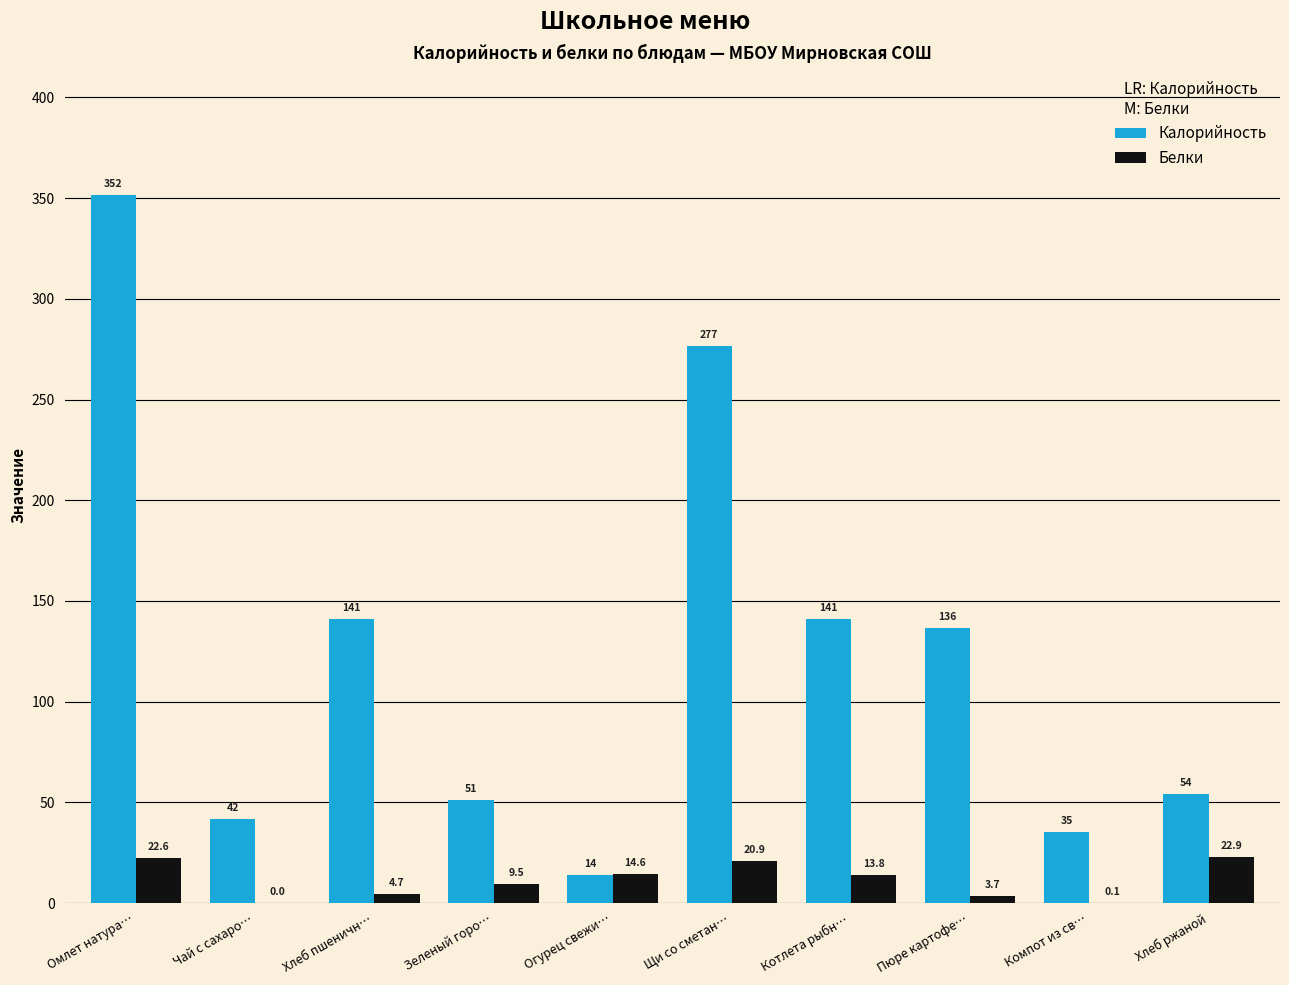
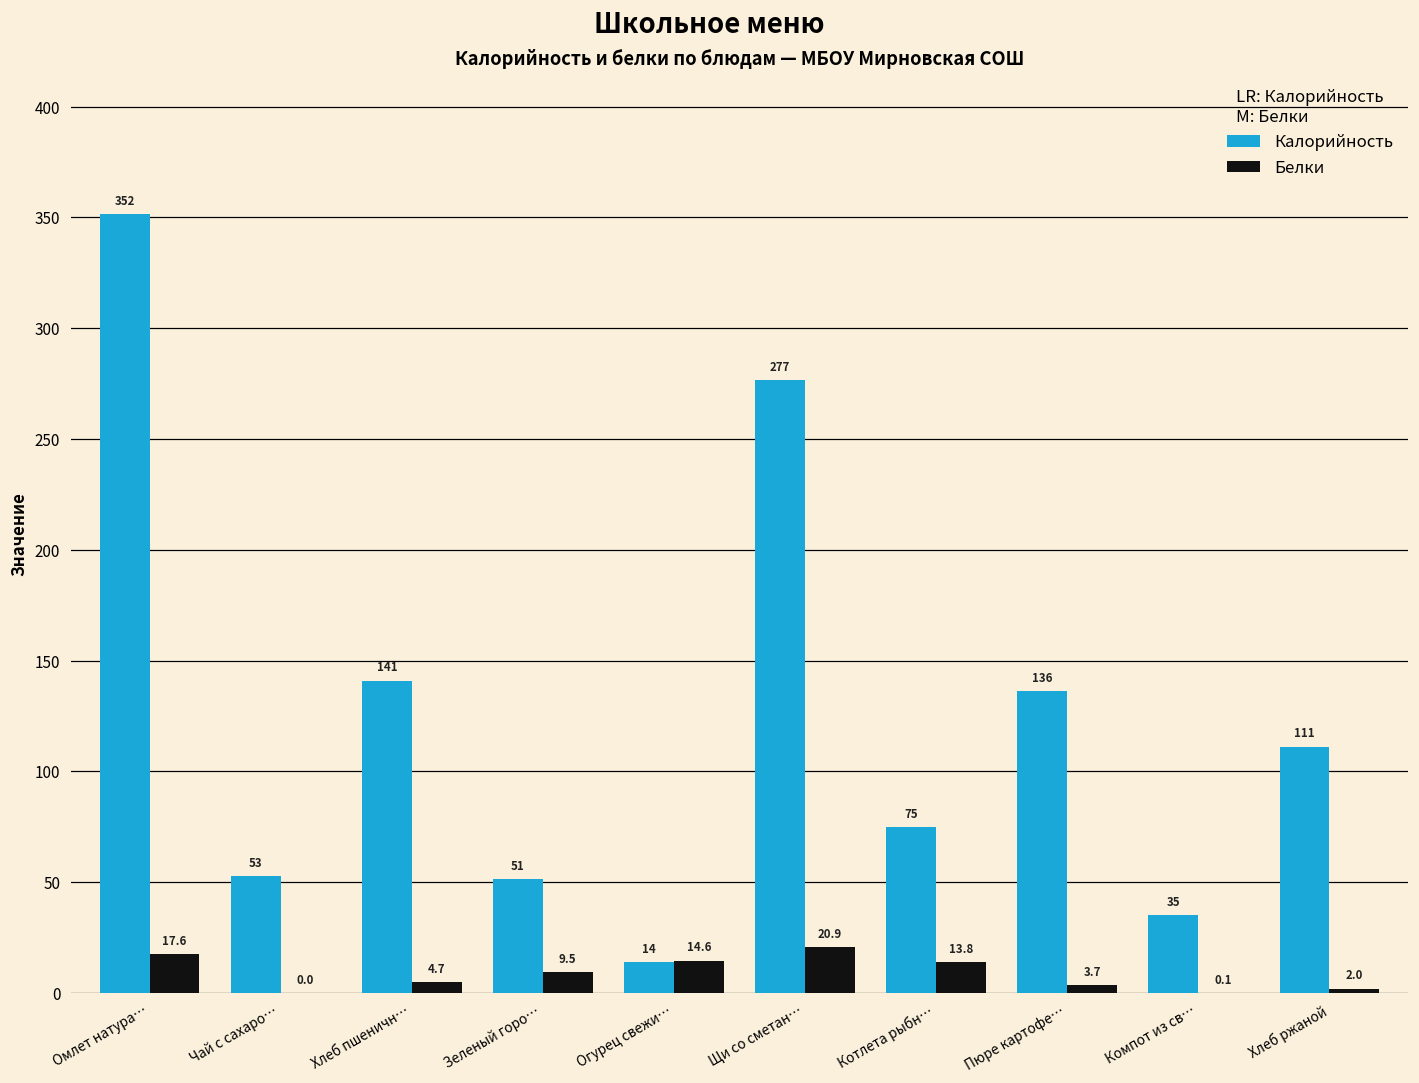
  {
    "Калорийность": {
      "Омлет натура…": 352,
-     "Чай с сахаро…": 42,
+     "Чай с сахаро…": 53,
      "Хлеб пшеничн…": 141,
      "Зеленый горо…": 51,
      "Огурец свежи…": 14,
      "Щи со сметан…": 277,
-     "Котлета рыбн…": 141,
+     "Котлета рыбн…": 75,
      "Пюре картофе…": 136,
      "Компот из св…": 35,
-     "Хлеб ржаной": 54
+     "Хлеб ржаной": 111
    },
    "Белки": {
-     "Омлет натура…": 22.6,
+     "Омлет натура…": 17.6,
      "Чай с сахаро…": 0.0,
      "Хлеб пшеничн…": 4.7,
      "Зеленый горо…": 9.5,
      "Огурец свежи…": 14.6,
      "Щи со сметан…": 20.9,
      "Котлета рыбн…": 13.8,
      "Пюре картофе…": 3.7,
      "Компот из св…": 0.1,
-     "Хлеб ржаной": 22.9
+     "Хлеб ржаной": 2.0
    }
  }
